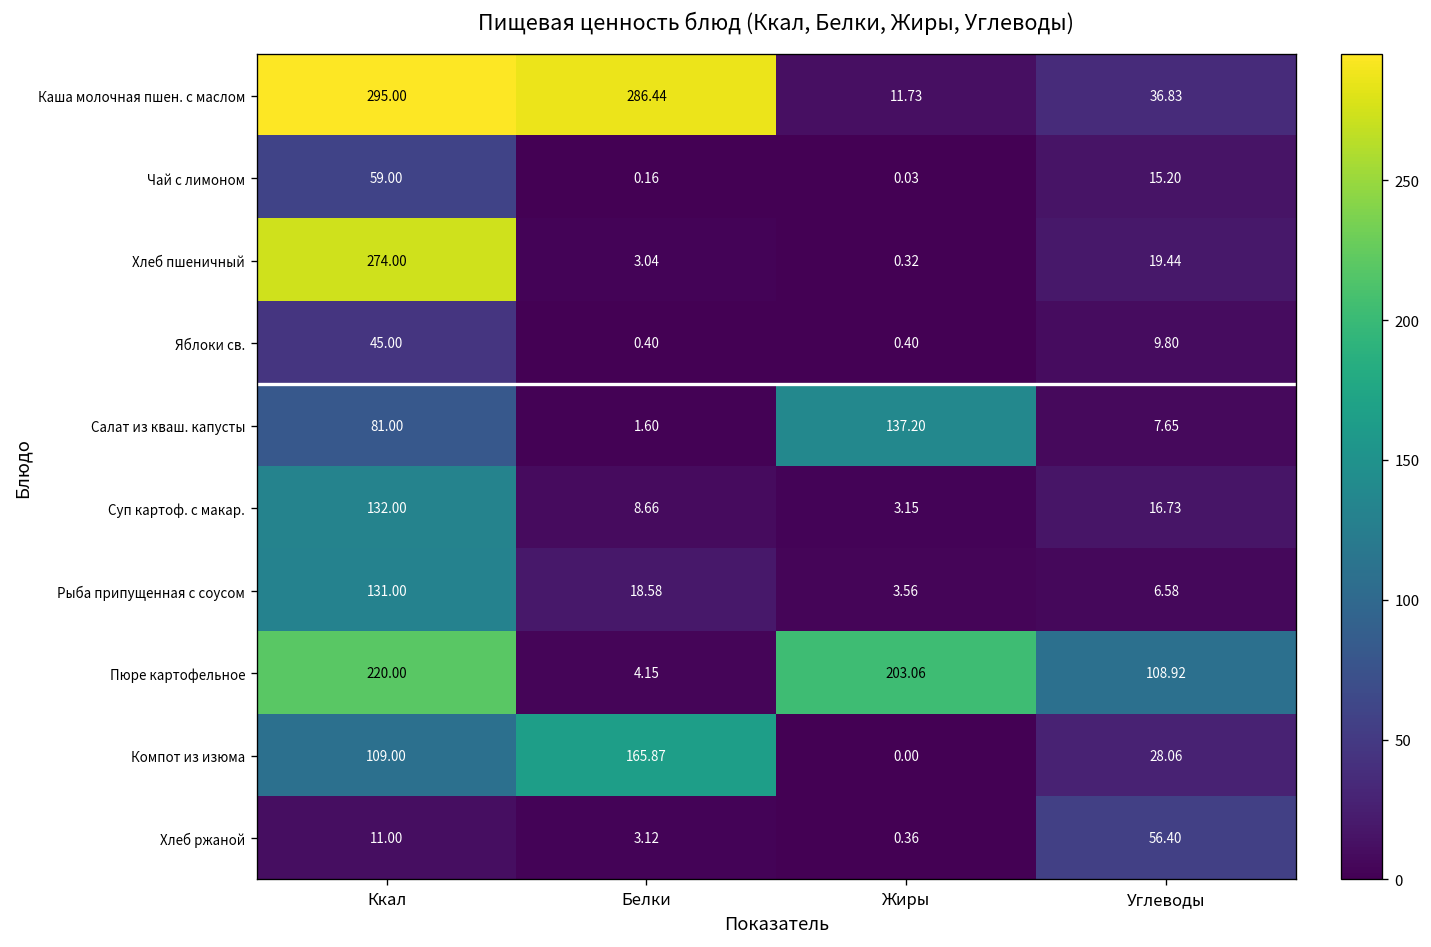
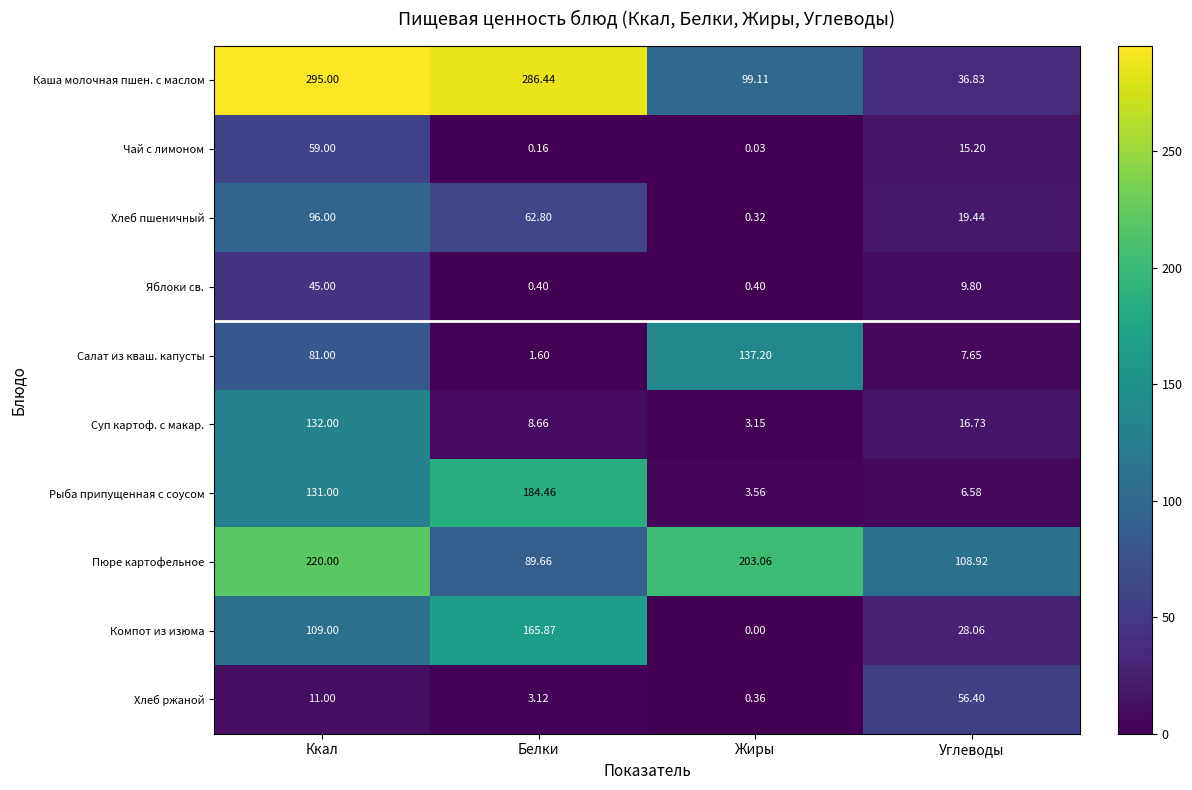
  {
    "Каша молочная пшен. с маслом": {
      "Ккал": 295.00,
      "Белки": 286.44,
-     "Жиры": 11.73,
+     "Жиры": 99.11,
      "Углеводы": 36.83
    },
    "Чай с лимоном": {
      "Ккал": 59.00,
      "Белки": 0.16,
      "Жиры": 0.03,
      "Углеводы": 15.20
    },
    "Хлеб пшеничный": {
-     "Ккал": 274.00,
-     "Белки": 3.04,
+     "Ккал": 96.00,
+     "Белки": 62.80,
      "Жиры": 0.32,
      "Углеводы": 19.44
    },
    "Яблоки св.": {
      "Ккал": 45.00,
      "Белки": 0.40,
      "Жиры": 0.40,
      "Углеводы": 9.80
    },
    "Салат из кваш. капусты": {
      "Ккал": 81.00,
      "Белки": 1.60,
      "Жиры": 137.20,
      "Углеводы": 7.65
    },
    "Суп картоф. с макар.": {
      "Ккал": 132.00,
      "Белки": 8.66,
      "Жиры": 3.15,
      "Углеводы": 16.73
    },
    "Рыба припущенная с соусом": {
      "Ккал": 131.00,
-     "Белки": 18.58,
+     "Белки": 184.46,
      "Жиры": 3.56,
      "Углеводы": 6.58
    },
    "Пюре картофельное": {
      "Ккал": 220.00,
-     "Белки": 4.15,
+     "Белки": 89.66,
      "Жиры": 203.06,
      "Углеводы": 108.92
    },
    "Компот из изюма": {
      "Ккал": 109.00,
      "Белки": 165.87,
      "Жиры": 0.00,
      "Углеводы": 28.06
    },
    "Хлеб ржаной": {
      "Ккал": 11.00,
      "Белки": 3.12,
      "Жиры": 0.36,
      "Углеводы": 56.40
    }
  }
